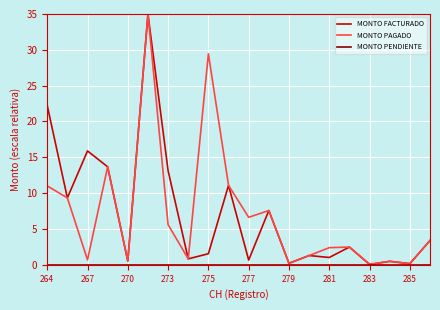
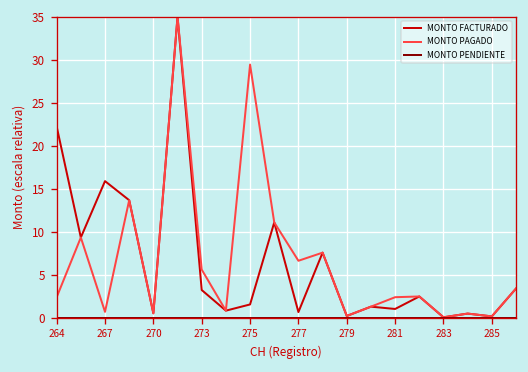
  {
    "MONTO FACTURADO": {
      "264": 22,
      "267": 16,
-     "273": 13,
+     "273": 3,
      "275": 2,
      "277": 1,
      "281": 1
    },
    "MONTO PAGADO": {
-     "264": 11,
+     "264": 2,
      "267": 1,
      "273": 6,
      "275": 29,
      "277": 7,
      "281": 2
    },
    "MONTO PENDIENTE": {
      "264": 0,
      "267": 0,
      "270": 0,
      "273": 0,
      "275": 0,
      "277": 0,
      "281": 0
    }
  }
